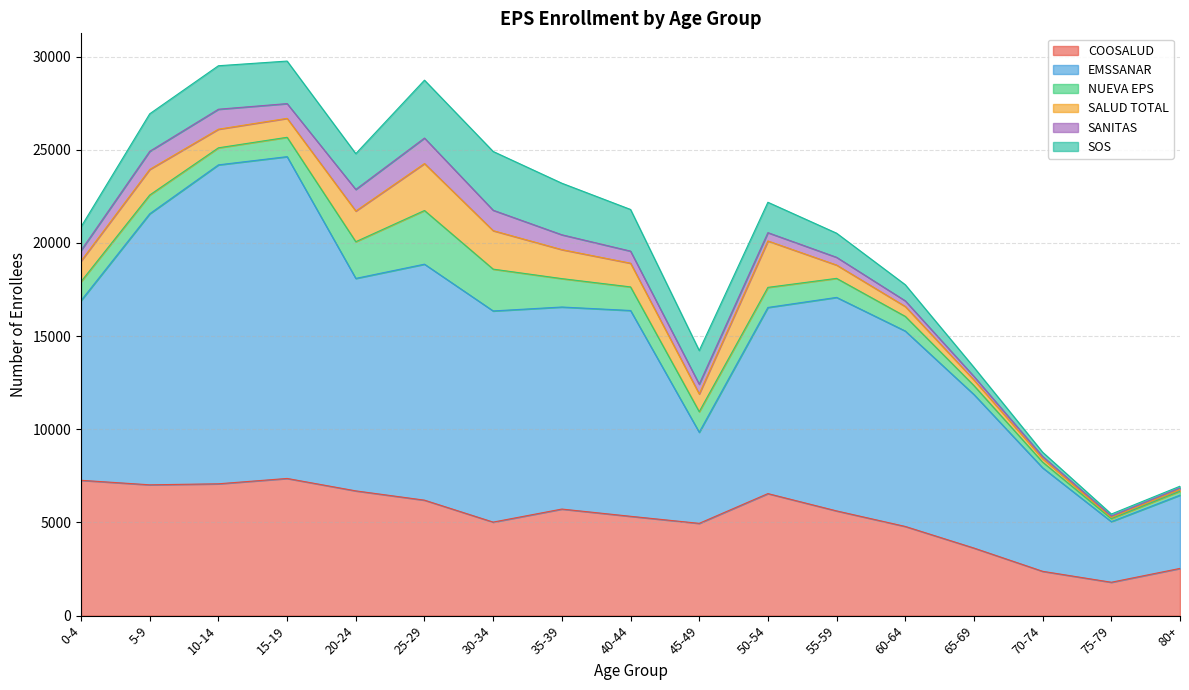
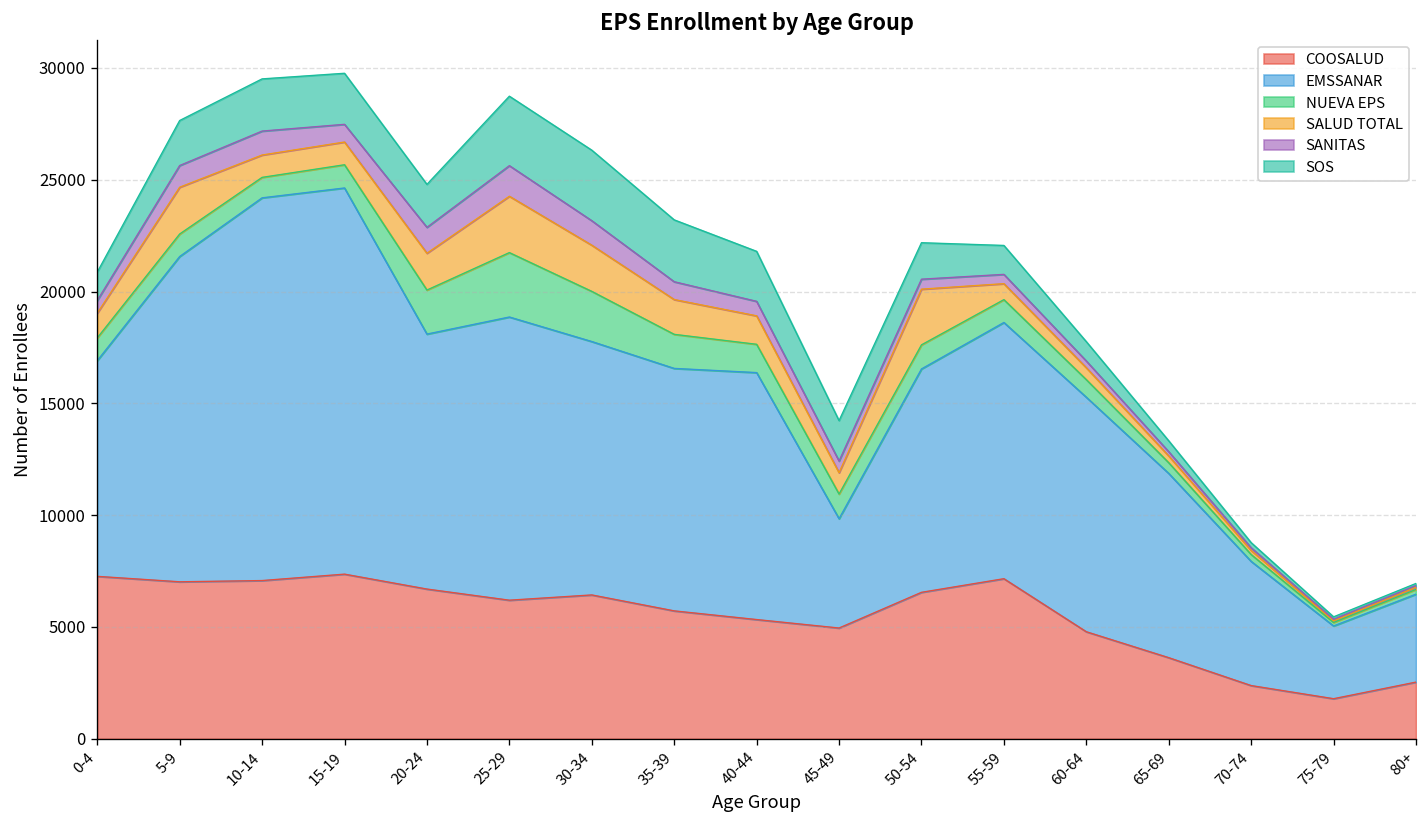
  {
    "COOSALUD": {
      "0-4": 7300,
      "5-9": 7000,
      "10-14": 7100,
      "15-19": 7400,
      "20-24": 6700,
      "25-29": 6200,
-     "30-34": 5000,
+     "30-34": 6400,
      "35-39": 5700,
      "40-44": 5300,
      "45-49": 5000,
      "50-54": 6600,
-     "55-59": 5600,
+     "55-59": 7200,
      "60-64": 4800,
      "65-69": 3600,
      "70-74": 2400,
      "75-79": 1800,
      "80+": 2500
    },
    "EMSSANAR": {
      "0-4": 9600,
      "5-9": 14500,
      "10-14": 17100,
      "15-19": 17300,
      "20-24": 11400,
      "25-29": 12700,
      "30-34": 11300,
      "35-39": 10800,
      "40-44": 11000,
      "45-49": 4900,
      "50-54": 10000,
      "55-59": 11500,
      "60-64": 10500,
      "65-69": 8200,
      "70-74": 5600,
      "75-79": 3300,
      "80+": 3900
    },
    "SALUD TOTAL": {
      "0-4": 1100,
-     "5-9": 1400,
+     "5-9": 2100,
      "10-14": 1000,
      "15-19": 1000,
      "20-24": 1600,
      "25-29": 2500,
      "30-34": 2100,
      "35-39": 1600,
      "40-44": 1300,
      "45-49": 1000,
      "50-54": 2500,
      "55-59": 700,
      "60-64": 500,
      "65-69": 300
    },
    "SANITAS": {
      "0-4": 600,
      "5-9": 1000,
      "10-14": 1100,
      "15-19": 800,
      "20-24": 1200,
      "25-29": 1400,
      "30-34": 1100,
      "35-39": 800,
      "40-44": 600,
      "45-49": 500,
      "50-54": 400,
      "55-59": 400,
      "60-64": 300,
      "65-69": 200
    }
  }
